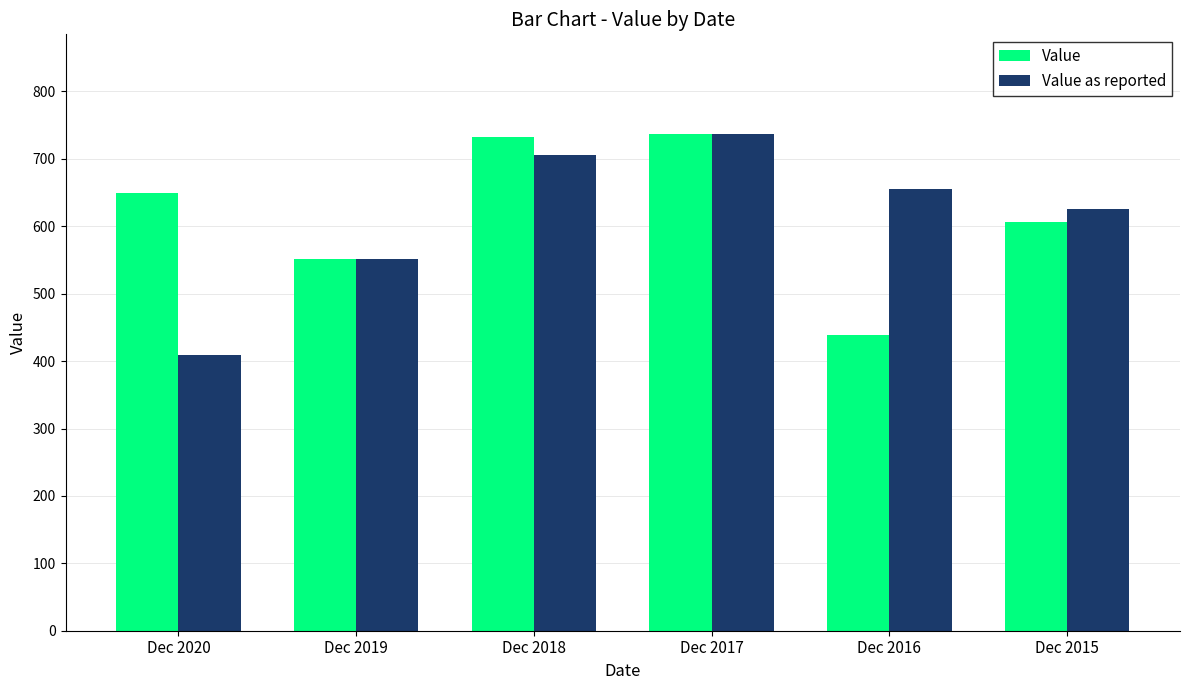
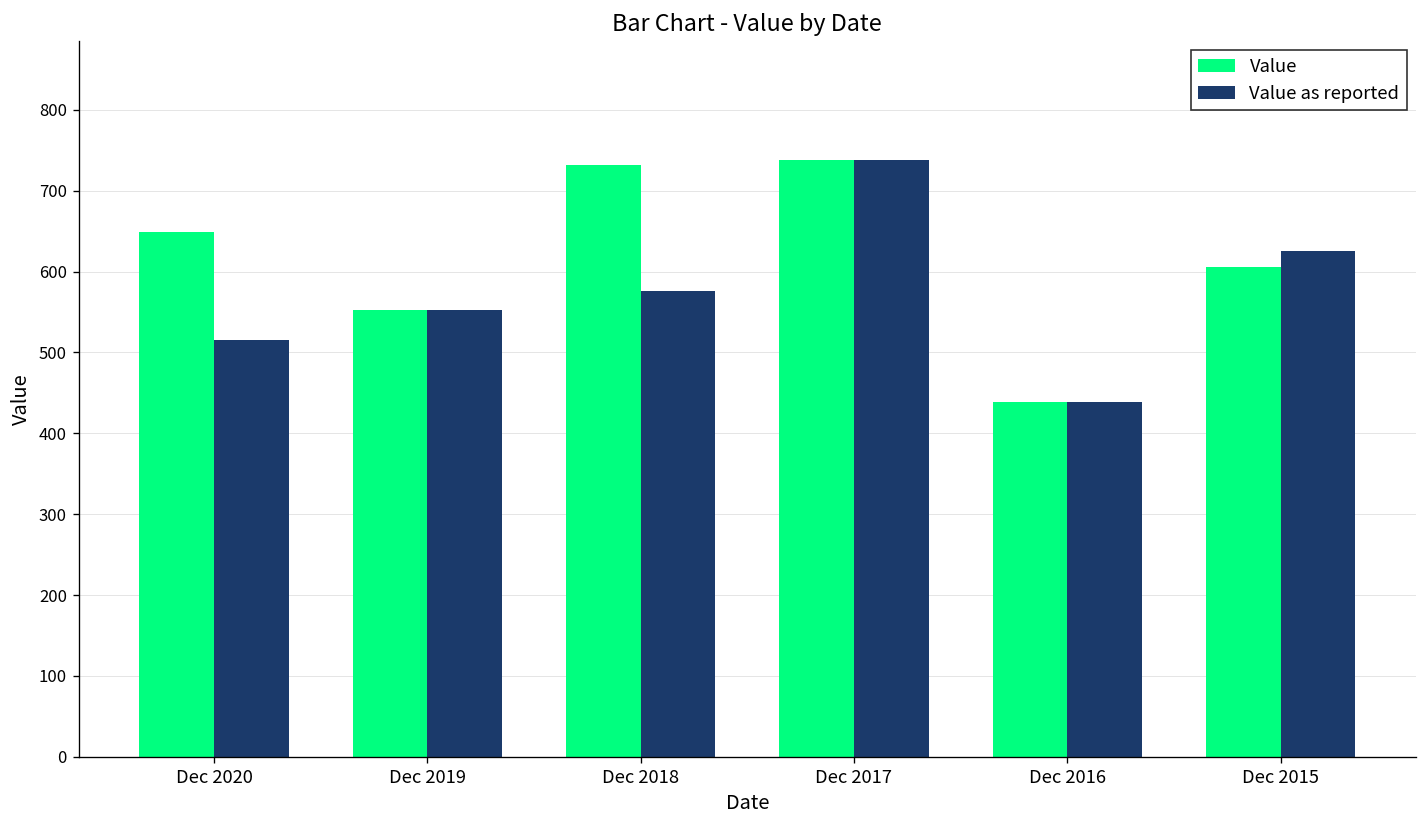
  {
    "Value": {
      "Dec 2020": 650,
      "Dec 2019": 550,
      "Dec 2018": 730,
      "Dec 2017": 740,
      "Dec 2016": 440,
      "Dec 2015": 610
    },
    "Value as reported": {
-     "Dec 2020": 410,
+     "Dec 2020": 520,
      "Dec 2019": 550,
-     "Dec 2018": 710,
+     "Dec 2018": 580,
      "Dec 2017": 740,
-     "Dec 2016": 660,
+     "Dec 2016": 440,
      "Dec 2015": 630
    }
  }
